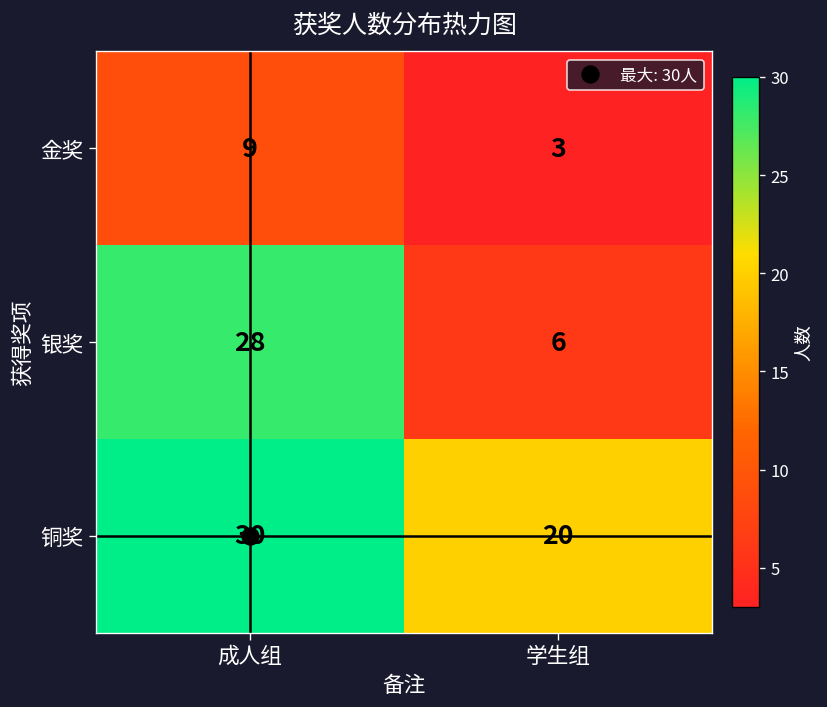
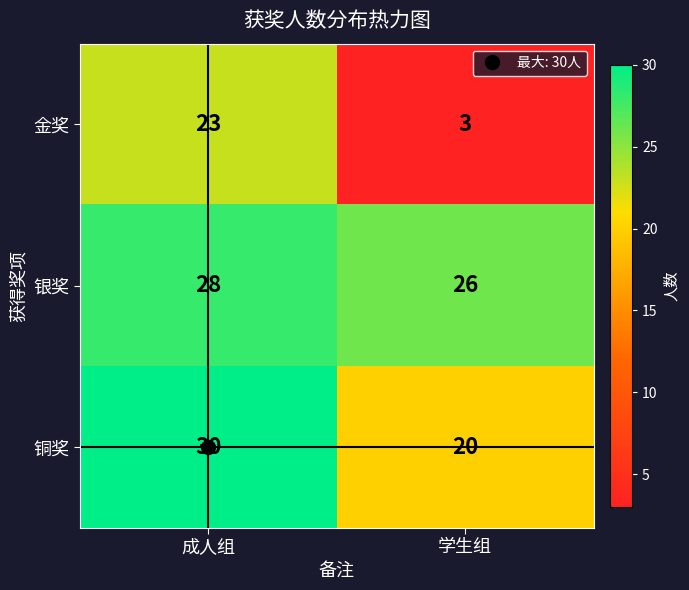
  {
    "金奖": {
-     "成人组": 9,
+     "成人组": 23,
      "学生组": 3
    },
    "银奖": {
      "成人组": 28,
-     "学生组": 6
+     "学生组": 26
    },
    "铜奖": {
      "学生组": 20
    }
  }
